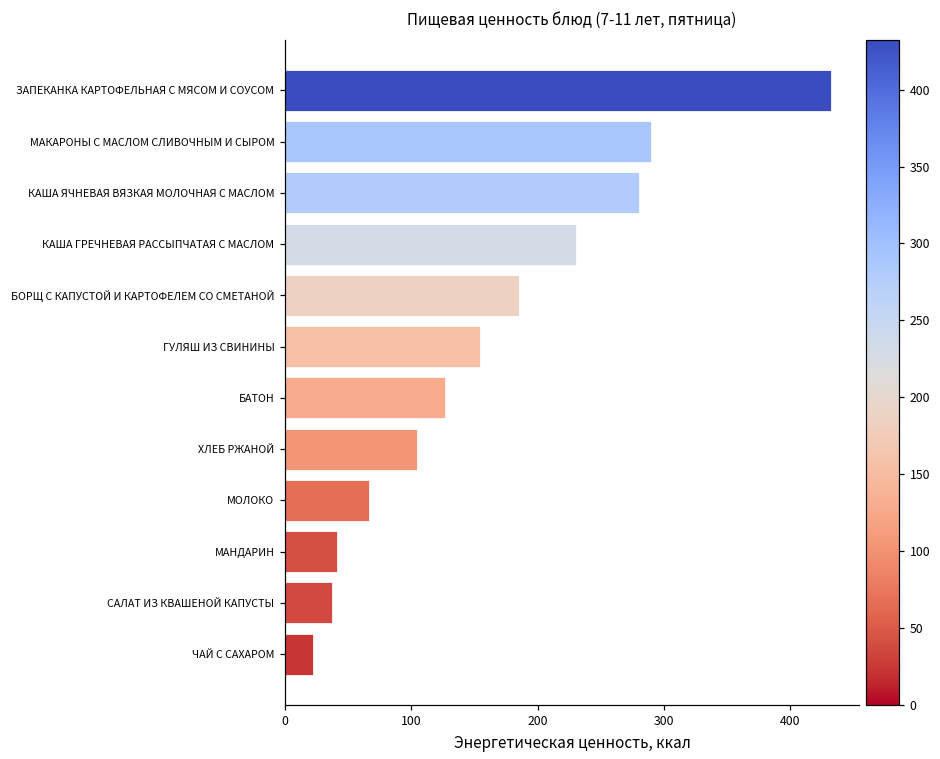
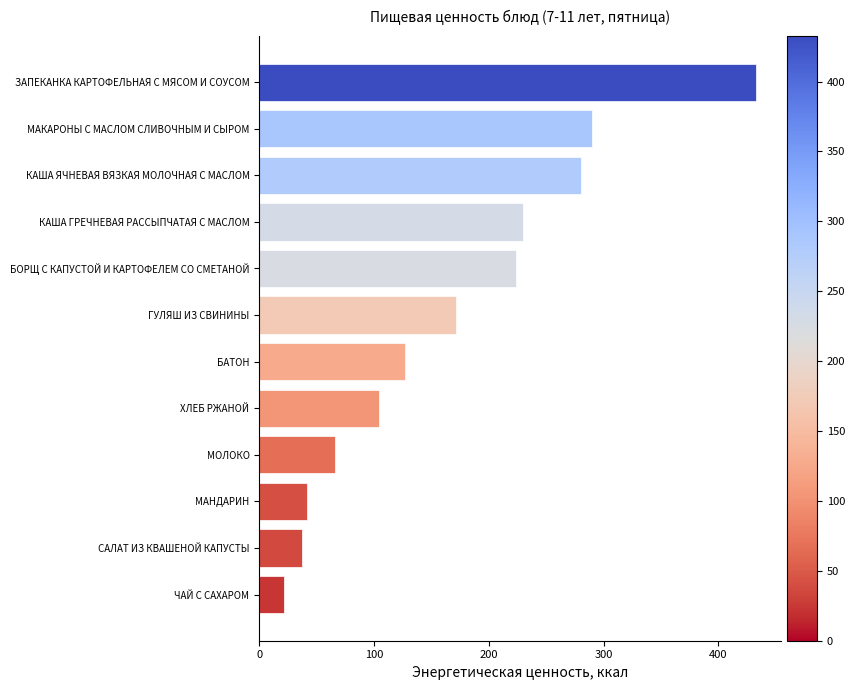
  {
    "ЗАПЕКАНКА КАРТОФЕЛЬНАЯ С МЯСОМ И СОУСОМ": 433,
    "МАКАРОНЫ С МАСЛОМ СЛИВОЧНЫМ И СЫРОМ": 290,
    "КАША ЯЧНЕВАЯ ВЯЗКАЯ МОЛОЧНАЯ С МАСЛОМ": 280,
    "КАША ГРЕЧНЕВАЯ РАССЫПЧАТАЯ С МАСЛОМ": 230,
-   "БОРЩ С КАПУСТОЙ И КАРТОФЕЛЕМ СО СМЕТАНОЙ": 185,
-   "ГУЛЯШ ИЗ СВИНИНЫ": 155,
+   "БОРЩ С КАПУСТОЙ И КАРТОФЕЛЕМ СО СМЕТАНОЙ": 224,
+   "ГУЛЯШ ИЗ СВИНИНЫ": 171,
    "БАТОН": 127,
    "ХЛЕБ РЖАНОЙ": 105,
    "МОЛОКО": 66,
    "МАНДАРИН": 41,
    "САЛАТ ИЗ КВАШЕНОЙ КАПУСТЫ": 37,
    "ЧАЙ С САХАРОМ": 22
  }
